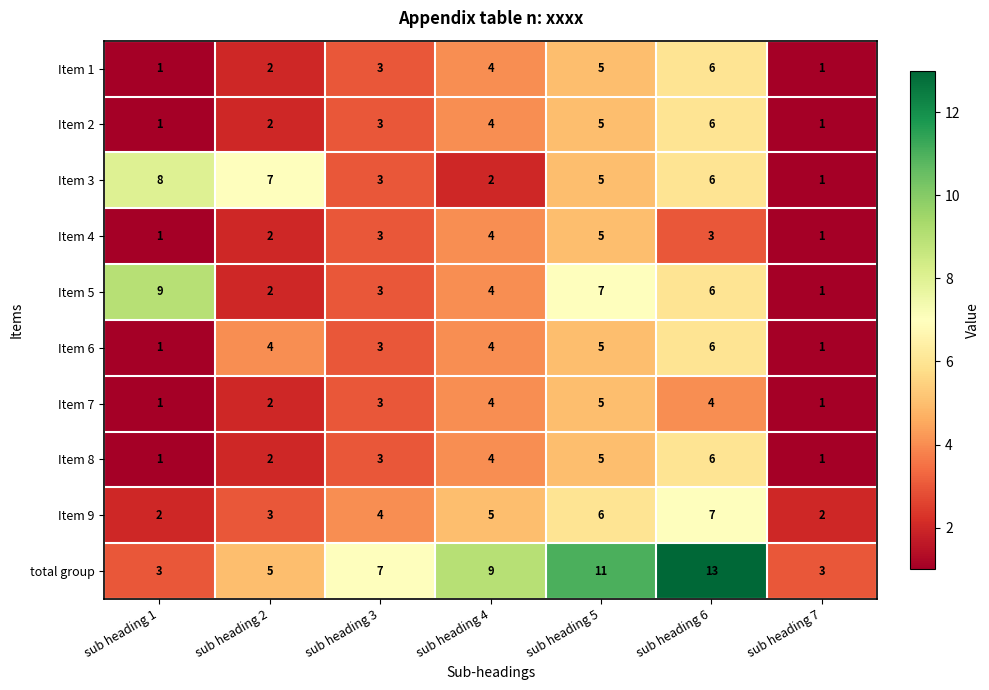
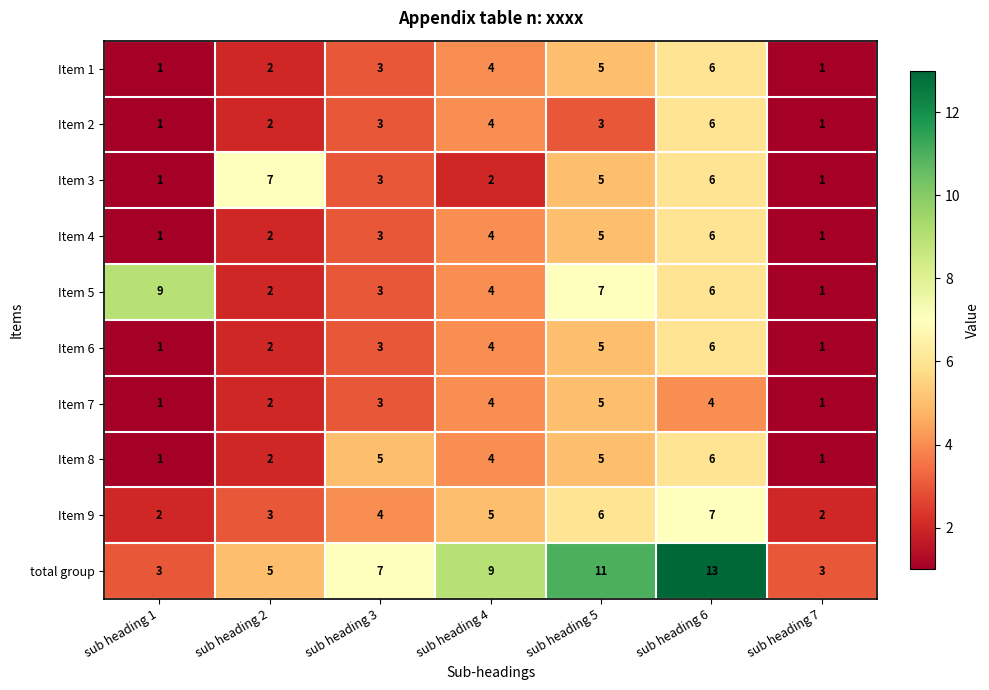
  {
    "Item 1": {
      "sub heading 1": 1,
      "sub heading 2": 2,
      "sub heading 3": 3,
      "sub heading 4": 4,
      "sub heading 5": 5,
      "sub heading 6": 6,
      "sub heading 7": 1
    },
    "Item 2": {
      "sub heading 1": 1,
      "sub heading 2": 2,
      "sub heading 3": 3,
      "sub heading 4": 4,
-     "sub heading 5": 5,
+     "sub heading 5": 3,
      "sub heading 6": 6,
      "sub heading 7": 1
    },
    "Item 3": {
-     "sub heading 1": 8,
+     "sub heading 1": 1,
      "sub heading 2": 7,
      "sub heading 3": 3,
      "sub heading 4": 2,
      "sub heading 5": 5,
      "sub heading 6": 6,
      "sub heading 7": 1
    },
    "Item 4": {
      "sub heading 1": 1,
      "sub heading 2": 2,
      "sub heading 3": 3,
      "sub heading 4": 4,
      "sub heading 5": 5,
-     "sub heading 6": 3,
+     "sub heading 6": 6,
      "sub heading 7": 1
    },
    "Item 5": {
      "sub heading 1": 9,
      "sub heading 2": 2,
      "sub heading 3": 3,
      "sub heading 4": 4,
      "sub heading 5": 7,
      "sub heading 6": 6,
      "sub heading 7": 1
    },
    "Item 6": {
      "sub heading 1": 1,
-     "sub heading 2": 4,
+     "sub heading 2": 2,
      "sub heading 3": 3,
      "sub heading 4": 4,
      "sub heading 5": 5,
      "sub heading 6": 6,
      "sub heading 7": 1
    },
    "Item 7": {
      "sub heading 1": 1,
      "sub heading 2": 2,
      "sub heading 3": 3,
      "sub heading 4": 4,
      "sub heading 5": 5,
      "sub heading 6": 4,
      "sub heading 7": 1
    },
    "Item 8": {
      "sub heading 1": 1,
      "sub heading 2": 2,
-     "sub heading 3": 3,
+     "sub heading 3": 5,
      "sub heading 4": 4,
      "sub heading 5": 5,
      "sub heading 6": 6,
      "sub heading 7": 1
    },
    "Item 9": {
      "sub heading 1": 2,
      "sub heading 2": 3,
      "sub heading 3": 4,
      "sub heading 4": 5,
      "sub heading 5": 6,
      "sub heading 6": 7,
      "sub heading 7": 2
    },
    "total group": {
      "sub heading 1": 3,
      "sub heading 2": 5,
      "sub heading 3": 7,
      "sub heading 4": 9,
      "sub heading 5": 11,
      "sub heading 6": 13,
      "sub heading 7": 3
    }
  }
